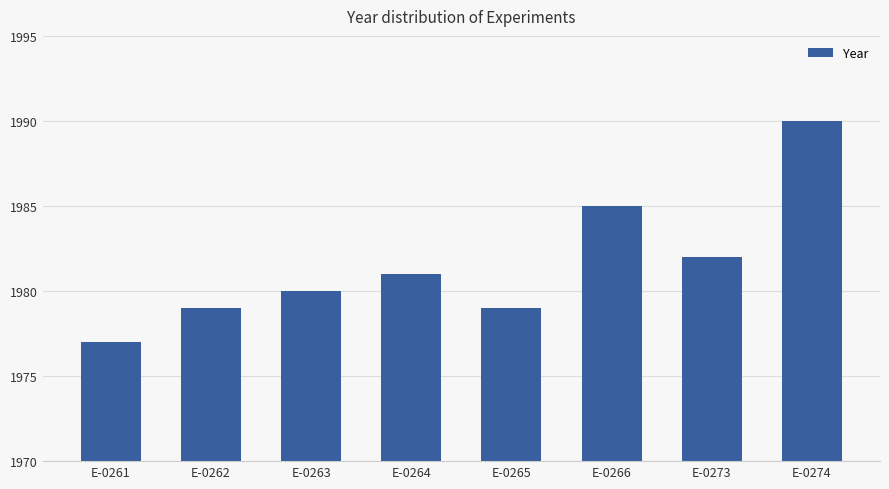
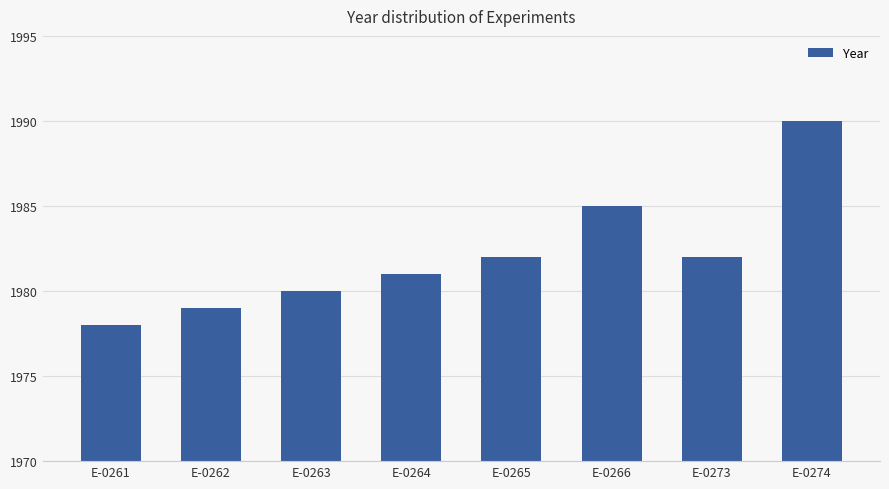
  {
-   "E-0261": 1977,
+   "E-0261": 1978,
    "E-0262": 1979,
    "E-0263": 1980,
    "E-0264": 1981,
-   "E-0265": 1979,
+   "E-0265": 1982,
    "E-0266": 1985,
    "E-0273": 1982,
    "E-0274": 1990
  }
